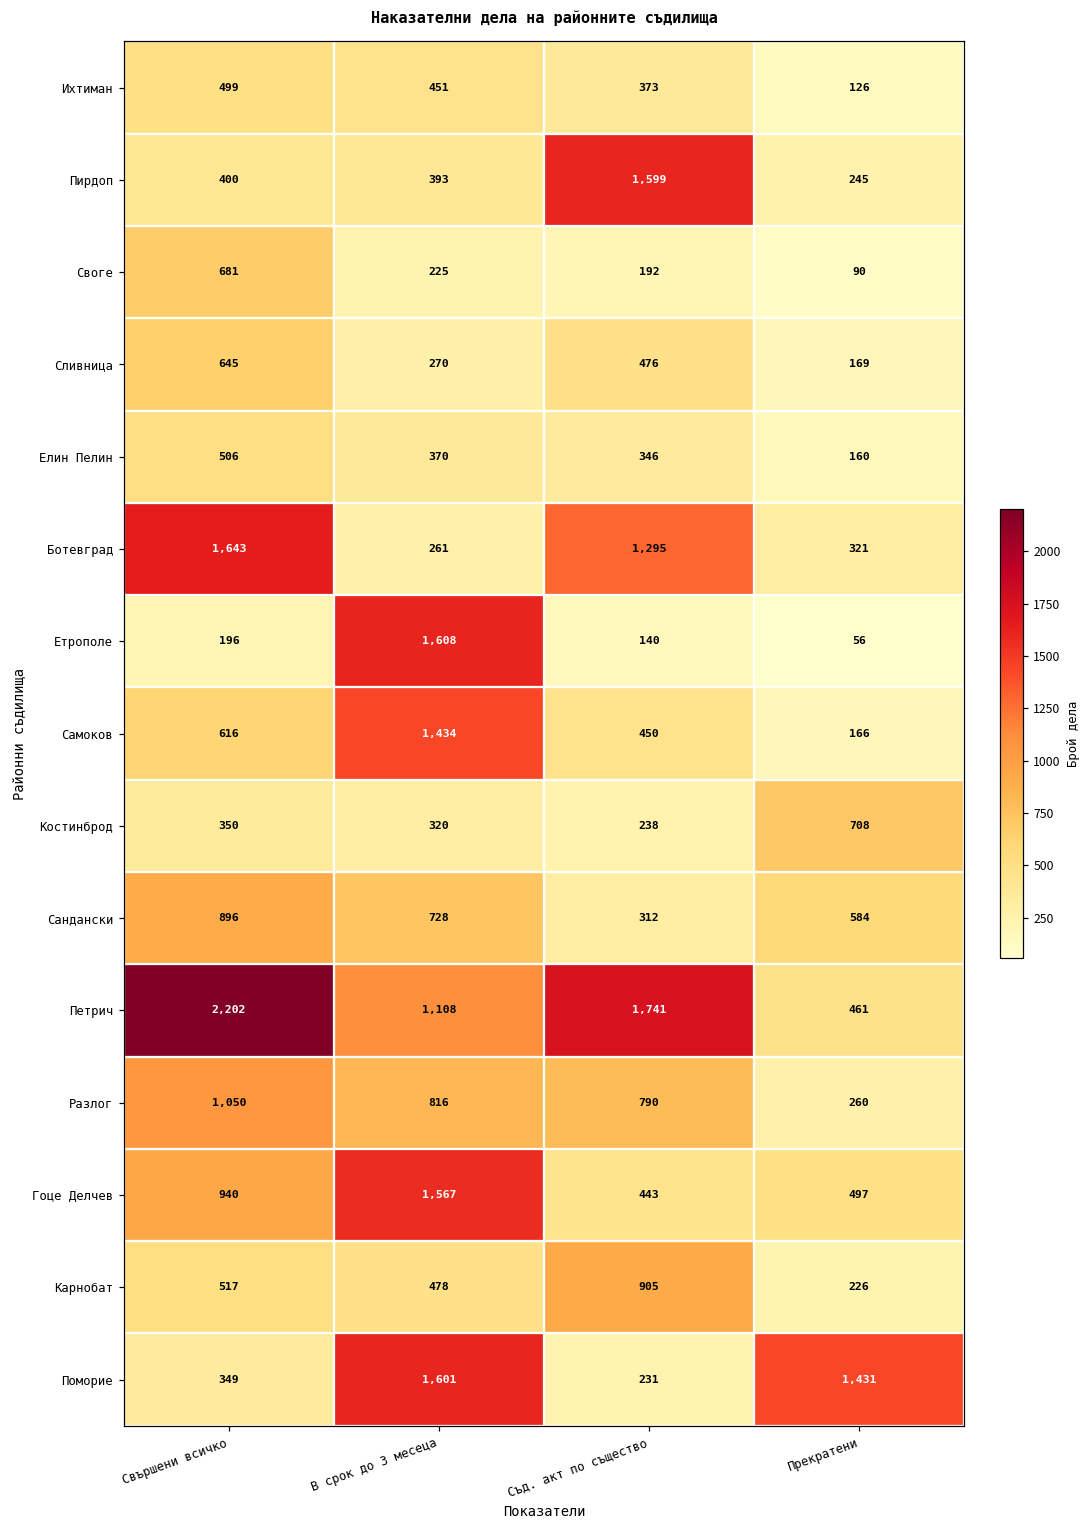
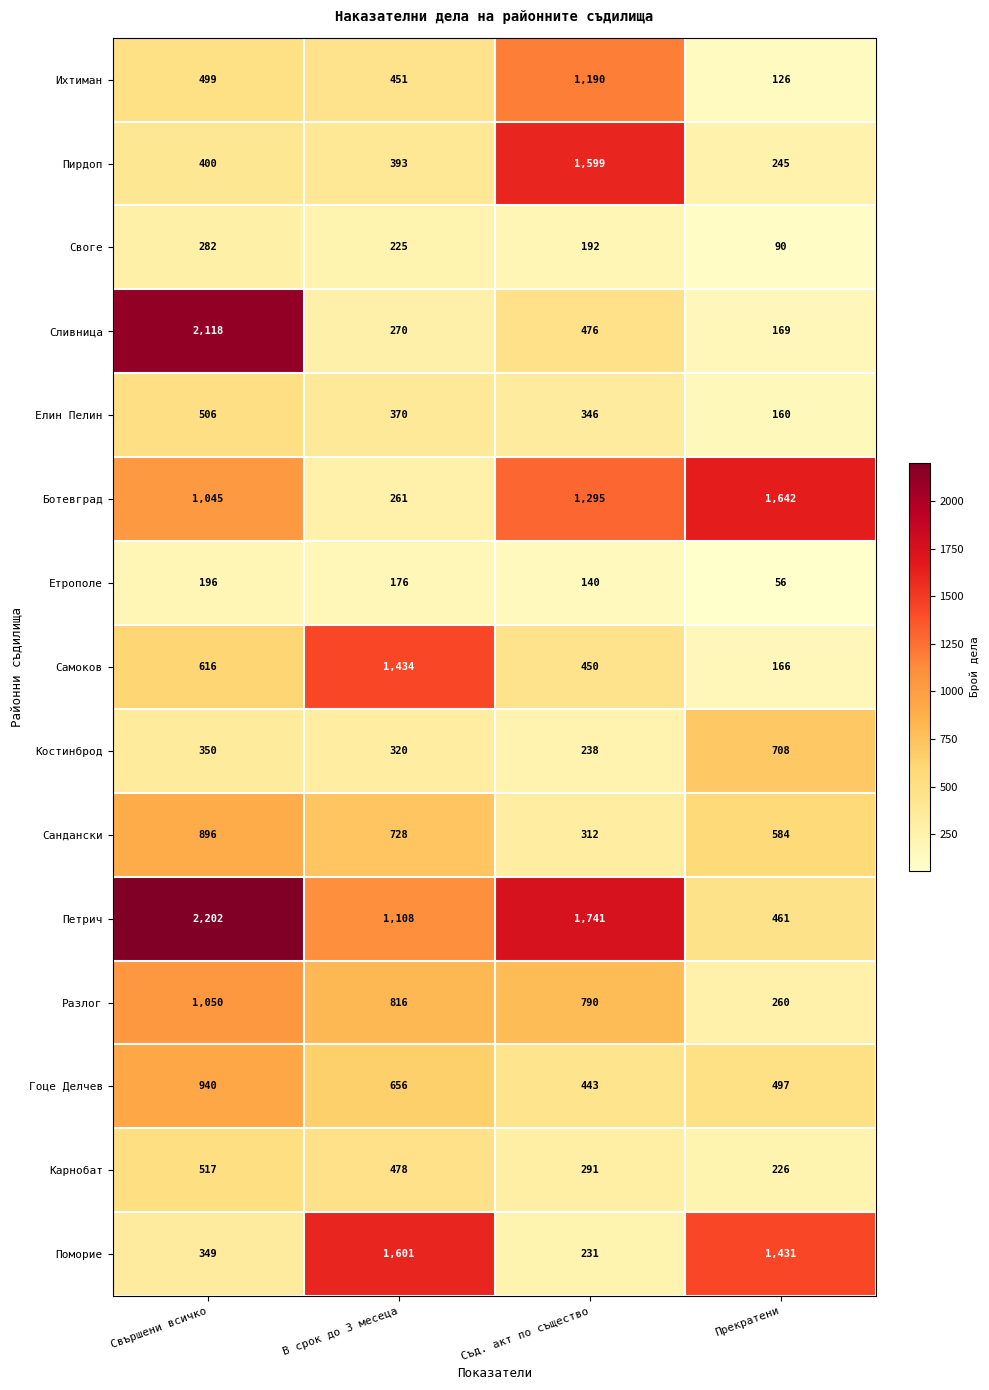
  {
    "Ихтиман": {
      "Свършени всичко": "499",
      "В срок до 3 месеца": "451",
-     "Съд. акт по същество": "373",
+     "Съд. акт по същество": "1,190",
      "Прекратени": "126"
    },
    "Пирдоп": {
      "Свършени всичко": "400",
      "В срок до 3 месеца": "393",
      "Съд. акт по същество": "1,599",
      "Прекратени": "245"
    },
    "Своге": {
-     "Свършени всичко": "681",
+     "Свършени всичко": "282",
      "В срок до 3 месеца": "225",
      "Съд. акт по същество": "192",
      "Прекратени": "90"
    },
    "Сливница": {
-     "Свършени всичко": "645",
+     "Свършени всичко": "2,118",
      "В срок до 3 месеца": "270",
      "Съд. акт по същество": "476",
      "Прекратени": "169"
    },
    "Елин Пелин": {
      "Свършени всичко": "506",
      "В срок до 3 месеца": "370",
      "Съд. акт по същество": "346",
      "Прекратени": "160"
    },
    "Ботевград": {
-     "Свършени всичко": "1,643",
+     "Свършени всичко": "1,045",
      "В срок до 3 месеца": "261",
      "Съд. акт по същество": "1,295",
-     "Прекратени": "321"
+     "Прекратени": "1,642"
    },
    "Етрополе": {
      "Свършени всичко": "196",
-     "В срок до 3 месеца": "1,608",
+     "В срок до 3 месеца": "176",
      "Съд. акт по същество": "140",
      "Прекратени": "56"
    },
    "Самоков": {
      "Свършени всичко": "616",
      "В срок до 3 месеца": "1,434",
      "Съд. акт по същество": "450",
      "Прекратени": "166"
    },
    "Костинброд": {
      "Свършени всичко": "350",
      "В срок до 3 месеца": "320",
      "Съд. акт по същество": "238",
      "Прекратени": "708"
    },
    "Сандански": {
      "Свършени всичко": "896",
      "В срок до 3 месеца": "728",
      "Съд. акт по същество": "312",
      "Прекратени": "584"
    },
    "Петрич": {
      "Свършени всичко": "2,202",
      "В срок до 3 месеца": "1,108",
      "Съд. акт по същество": "1,741",
      "Прекратени": "461"
    },
    "Разлог": {
      "Свършени всичко": "1,050",
      "В срок до 3 месеца": "816",
      "Съд. акт по същество": "790",
      "Прекратени": "260"
    },
    "Гоце Делчев": {
      "Свършени всичко": "940",
-     "В срок до 3 месеца": "1,567",
+     "В срок до 3 месеца": "656",
      "Съд. акт по същество": "443",
      "Прекратени": "497"
    },
    "Карнобат": {
      "Свършени всичко": "517",
      "В срок до 3 месеца": "478",
-     "Съд. акт по същество": "905",
+     "Съд. акт по същество": "291",
      "Прекратени": "226"
    },
    "Поморие": {
      "Свършени всичко": "349",
      "В срок до 3 месеца": "1,601",
      "Съд. акт по същество": "231",
      "Прекратени": "1,431"
    }
  }
